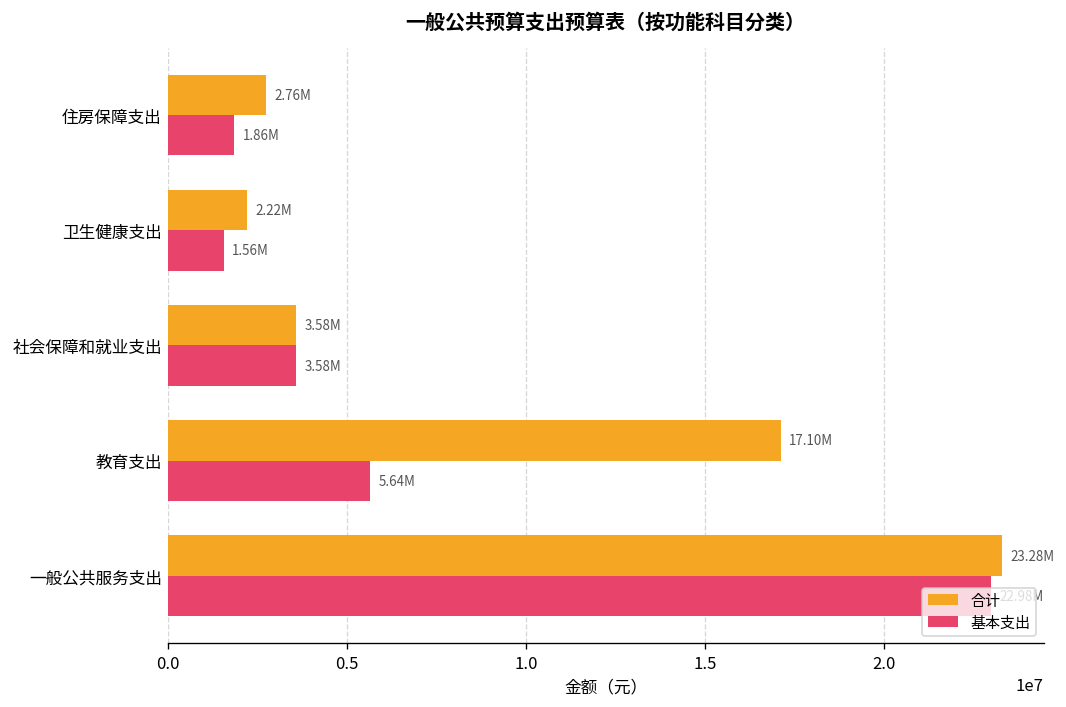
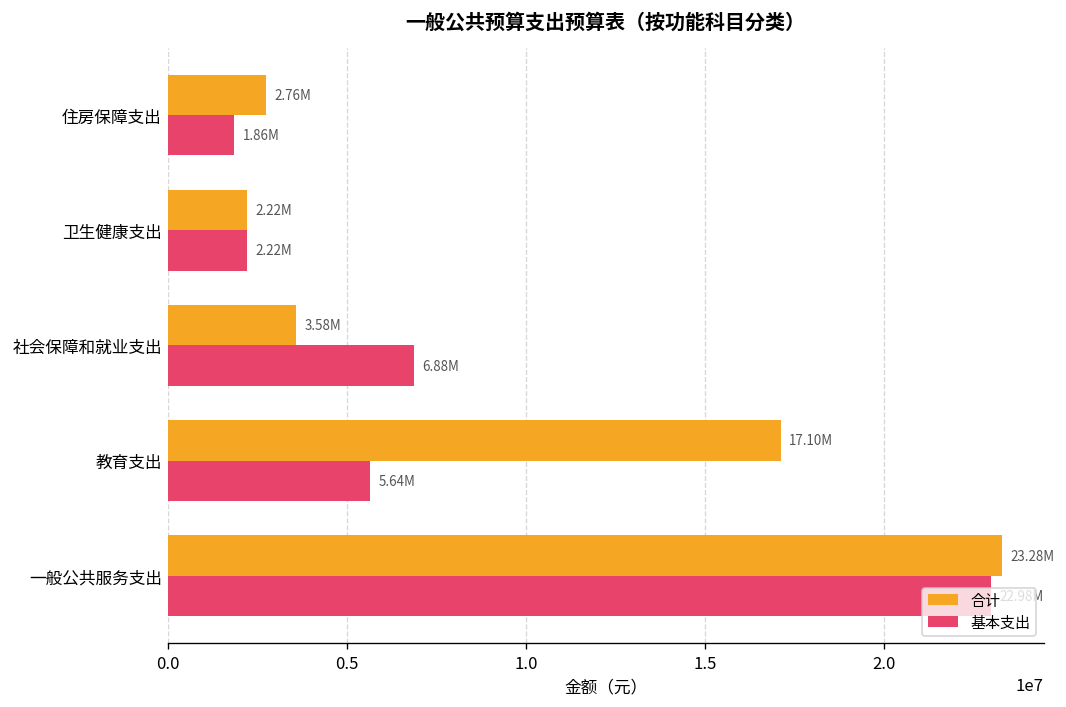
  {
    "合计": {
      "住房保障支出": "2.76M",
      "卫生健康支出": "2.22M",
      "社会保障和就业支出": "3.58M",
      "教育支出": "17.10M",
      "一般公共服务支出": "23.28M"
    },
    "基本支出": {
      "住房保障支出": "1.86M",
-     "卫生健康支出": "1.56M",
-     "社会保障和就业支出": "3.58M",
+     "卫生健康支出": "2.22M",
+     "社会保障和就业支出": "6.88M",
      "教育支出": "5.64M"
    }
  }
